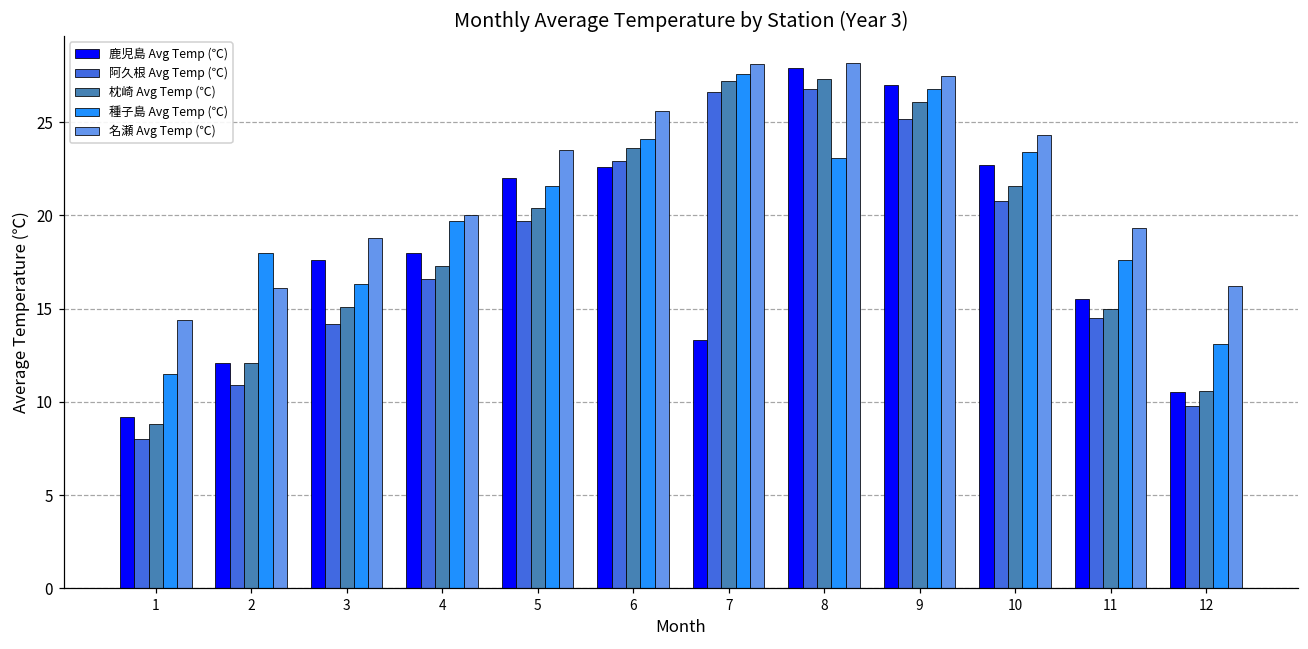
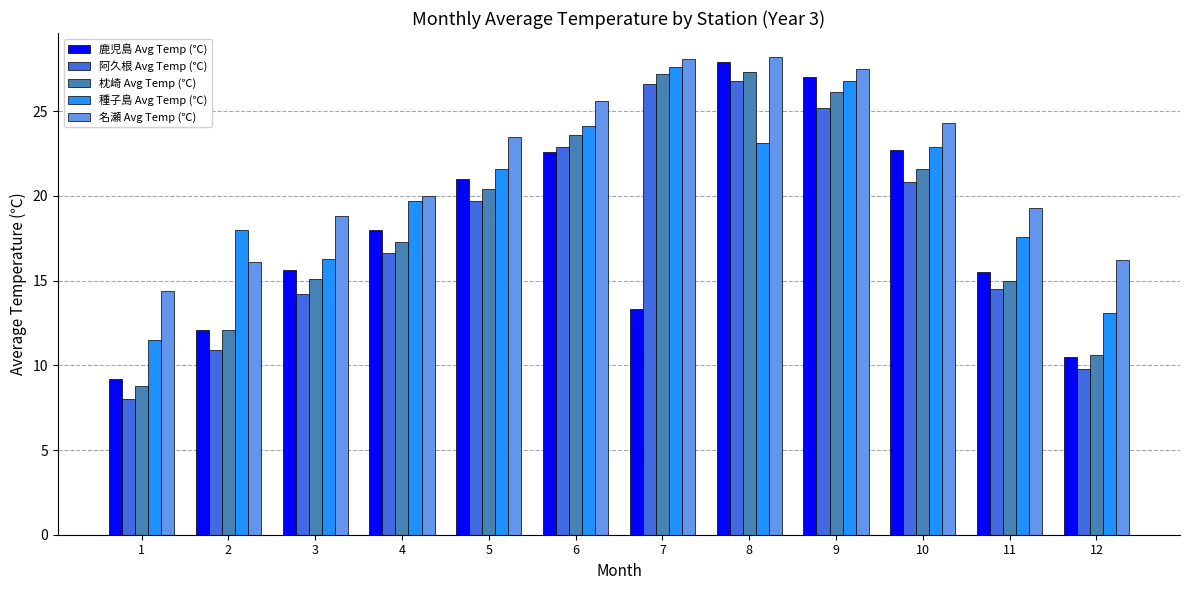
  {
    "鹿児島 Avg Temp (℃)": {
      "1": 9.2,
      "2": 12.1,
-     "3": 17.6,
+     "3": 15.6,
      "4": 18.0,
-     "5": 22,
+     "5": 21,
      "6": 22.6,
      "7": 13.3,
      "8": 27.9,
      "9": 27.0,
      "10": 22.7,
      "11": 15.5,
      "12": 10.5
    },
    "種子島 Avg Temp (℃)": {
      "1": 11.5,
      "2": 18.0,
      "3": 16.3,
      "4": 19.7,
      "5": 21.6,
      "6": 24.1,
      "7": 27.6,
      "8": 23.1,
      "9": 26.8,
-     "10": 23.4,
+     "10": 22.9,
      "11": 17.6,
      "12": 13.1
    }
  }
